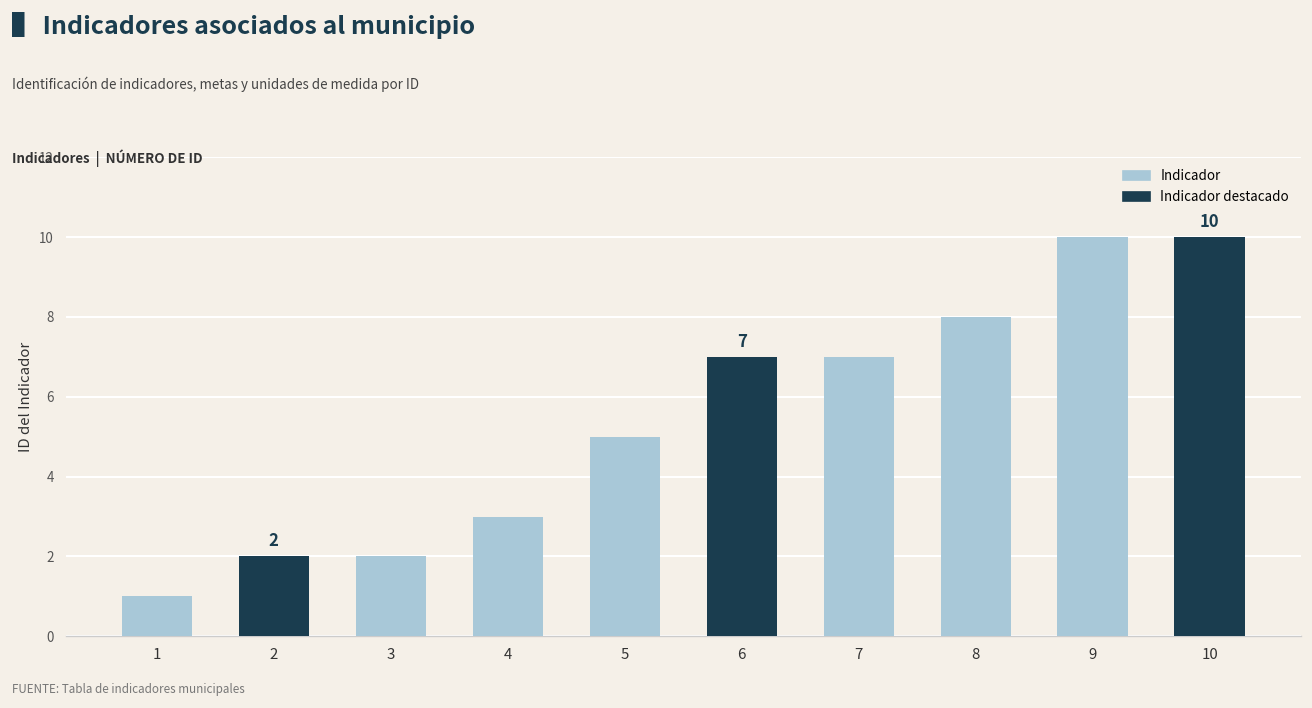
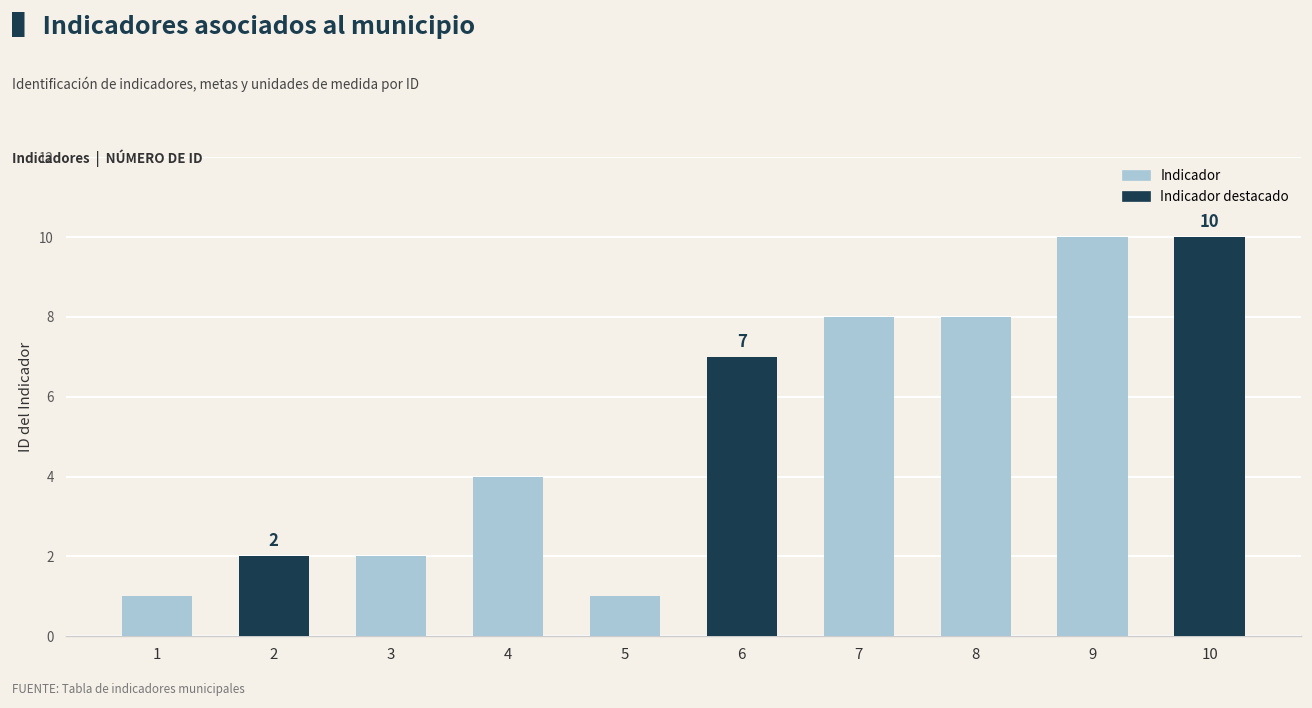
  {
    "1": 1,
    "3": 2,
-   "4": 3,
-   "5": 5,
-   "7": 7,
+   "4": 4,
+   "5": 1,
+   "7": 8,
    "8": 8,
    "9": 10
  }
